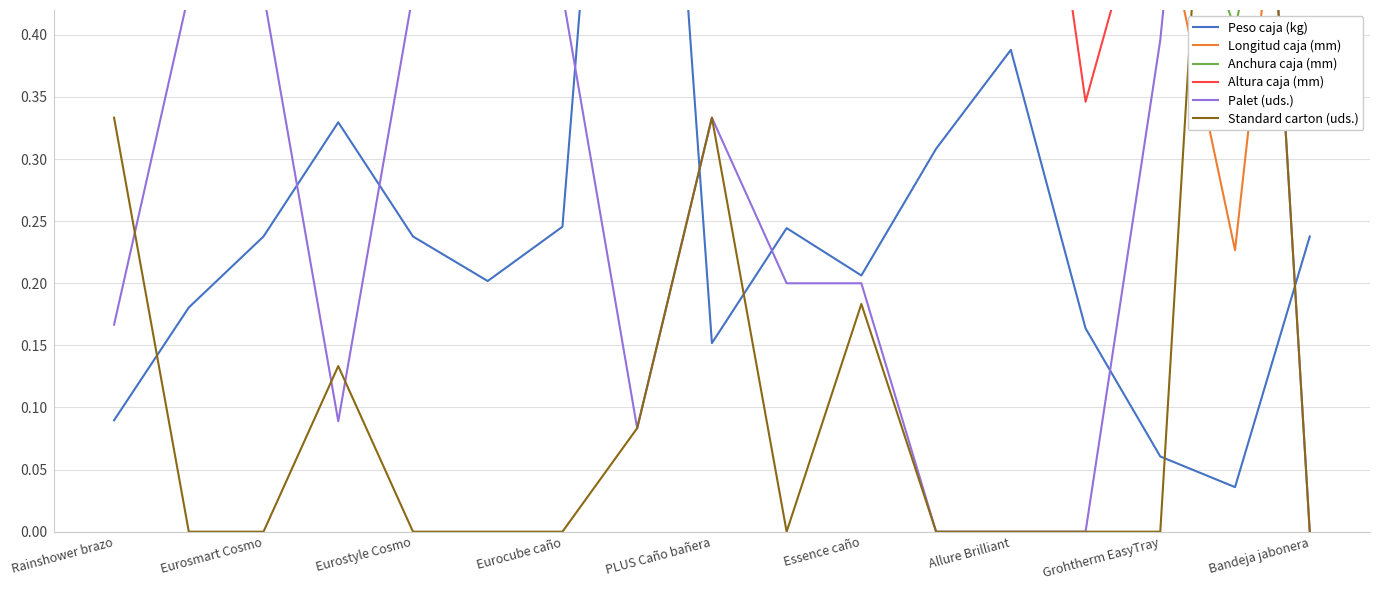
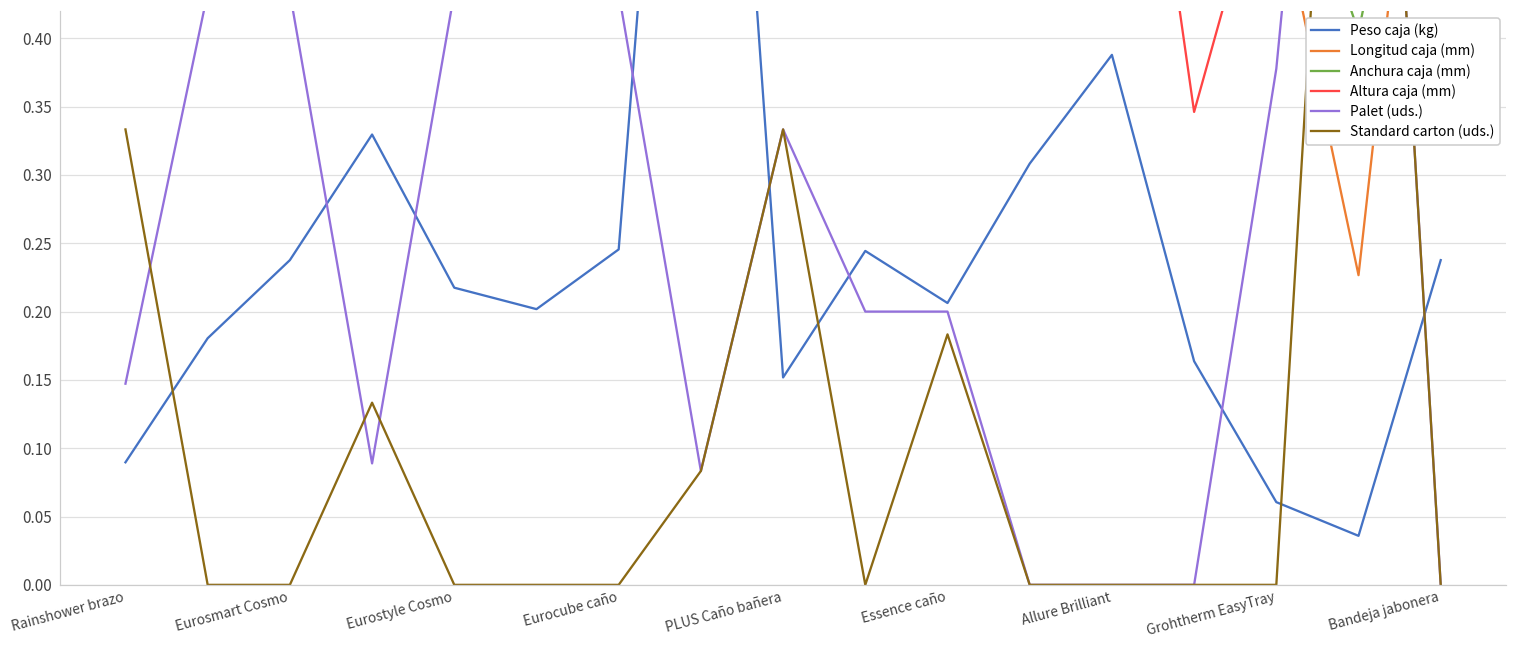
  {
    "Peso caja (kg)": {
      "Rainshower brazo": 0.090,
      "Eurosmart Cosmo": 0.238,
-     "Eurostyle Cosmo": 0.238,
+     "Eurostyle Cosmo": 0.217,
      "Eurocube caño": 0.246,
      "PLUS Caño bañera": 0.152,
      "Essence caño": 0.206,
      "Allure Brilliant": 0.388,
      "Grohtherm EasyTray": 0.061,
      "Bandeja jabonera": 0.238
    },
    "Palet (uds.)": {
-     "Rainshower brazo": 0.167,
+     "Rainshower brazo": 0.147,
      "Essence caño": 0.200,
-     "Grohtherm EasyTray": 0.396
+     "Grohtherm EasyTray": 0.378
    },
    "Standard carton (uds.)": {
      "Rainshower brazo": 0.333,
      "Eurosmart Cosmo": 0.000,
      "Eurostyle Cosmo": 0.000,
      "Eurocube caño": 0.000,
      "Essence caño": 0.183,
      "Grohtherm EasyTray": 0.000
    }
  }
